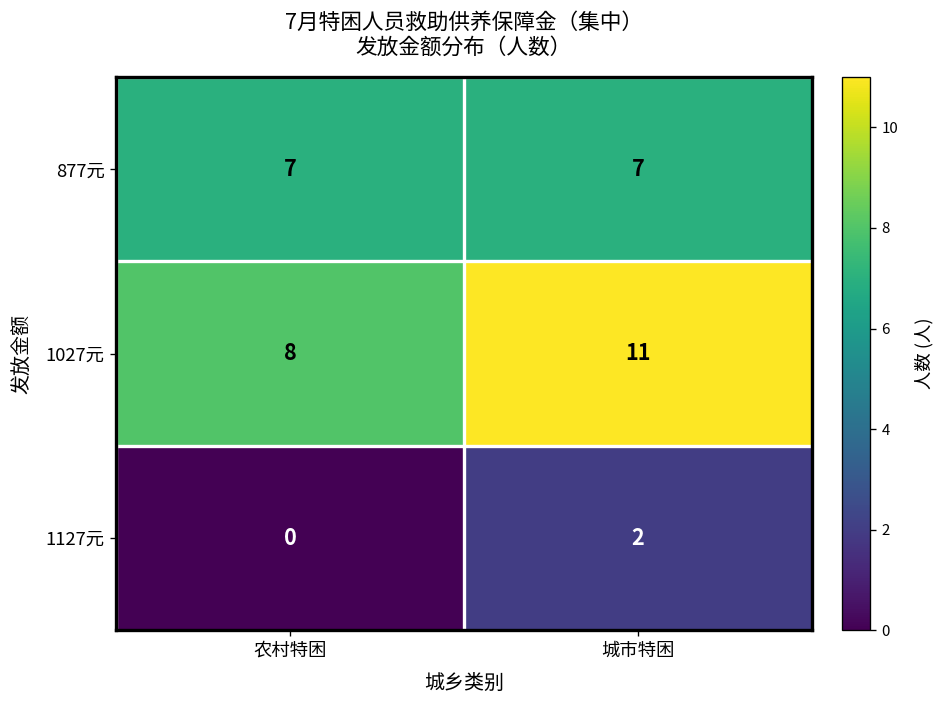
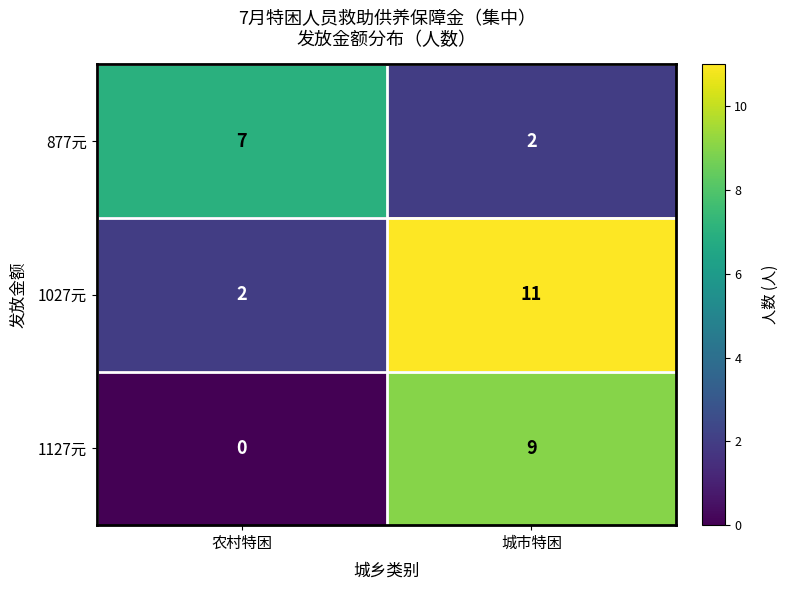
  {
    "877元": {
      "农村特困": 7,
-     "城市特困": 7
+     "城市特困": 2
    },
    "1027元": {
-     "农村特困": 8,
+     "农村特困": 2,
      "城市特困": 11
    },
    "1127元": {
      "农村特困": 0,
-     "城市特困": 2
+     "城市特困": 9
    }
  }
